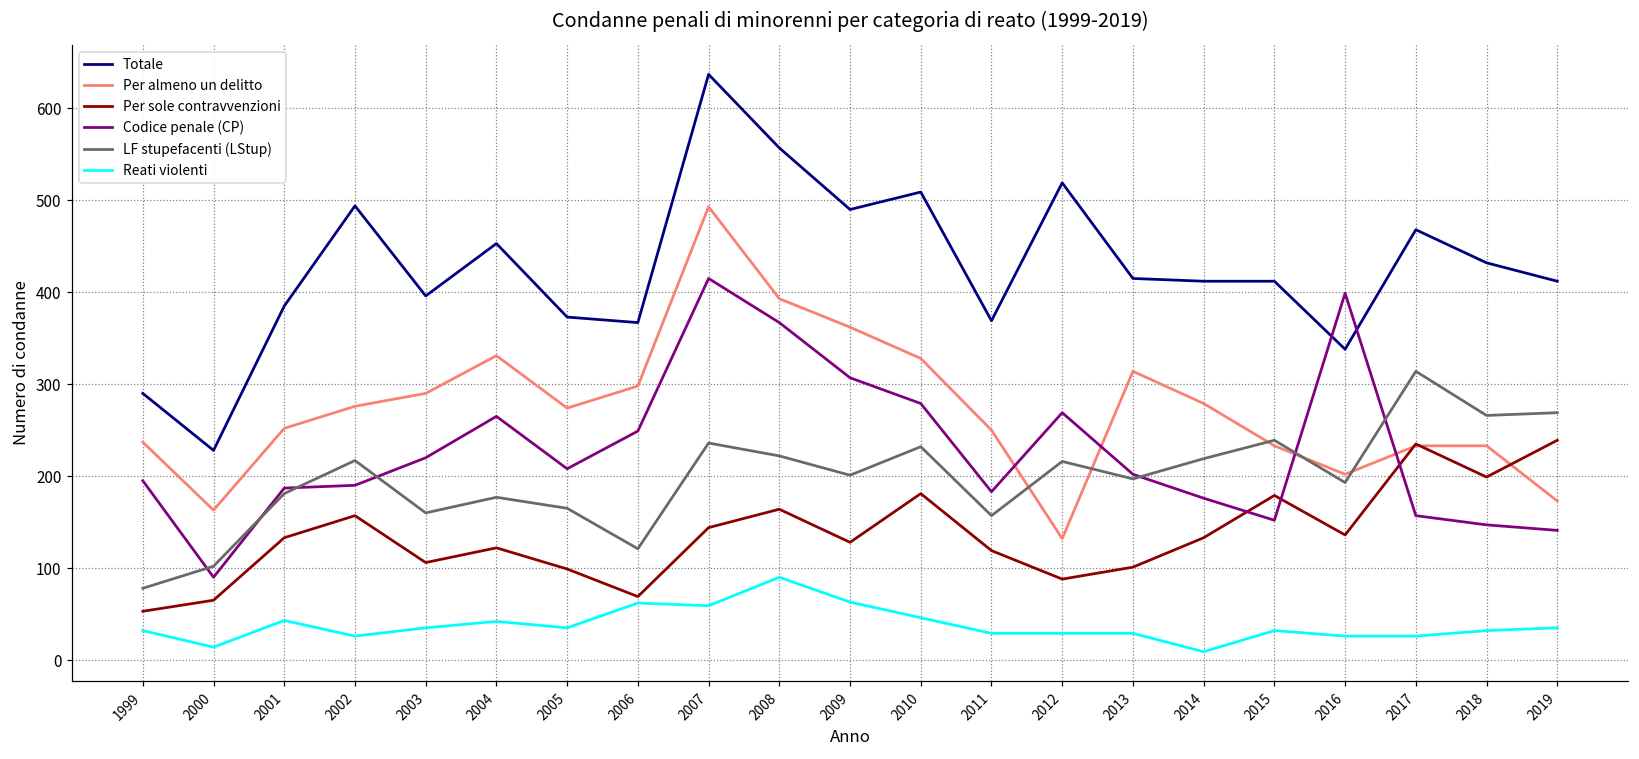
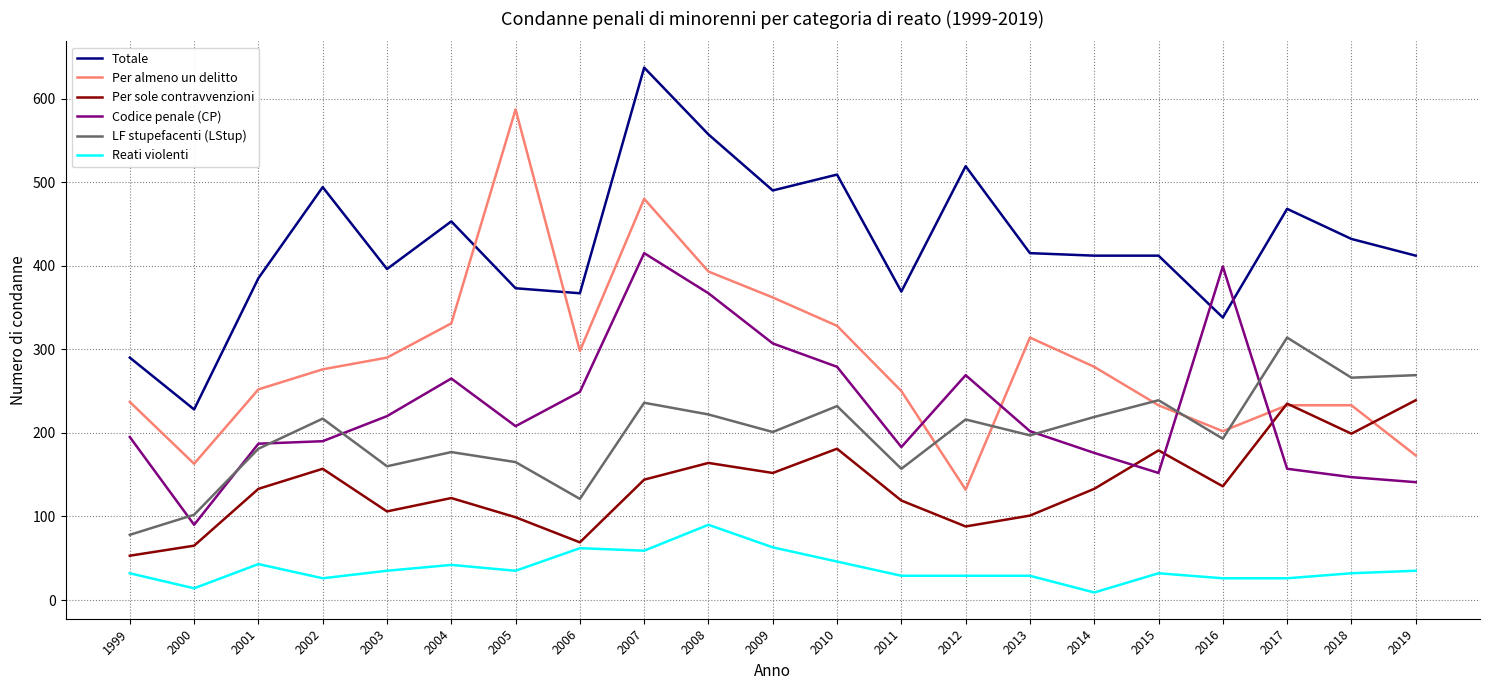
  {
    "Totale": {
      "1999": 290,
      "2000": 230,
      "2001": 390,
      "2002": 490,
      "2003": 400,
      "2004": 450,
      "2005": 370,
      "2006": 370,
      "2007": 640,
      "2008": 560,
      "2009": 490,
      "2010": 510,
      "2011": 370,
      "2012": 520,
      "2013": 420,
      "2014": 410,
      "2015": 410,
      "2016": 340,
      "2017": 470,
      "2018": 430,
      "2019": 410
    },
    "Per almeno un delitto": {
      "1999": 240,
      "2000": 160,
      "2001": 250,
      "2002": 280,
      "2003": 290,
      "2004": 330,
-     "2005": 270,
+     "2005": 590,
      "2006": 300,
-     "2007": 490,
+     "2007": 480,
      "2008": 390,
      "2009": 360,
      "2010": 330,
      "2011": 250,
      "2012": 130,
      "2013": 310,
      "2014": 280,
      "2015": 230,
      "2016": 200,
      "2018": 230,
      "2019": 170
    },
    "Per sole contravvenzioni": {
      "1999": 50,
      "2000": 70,
      "2001": 130,
      "2002": 160,
      "2003": 110,
      "2004": 120,
      "2005": 100,
      "2006": 70,
      "2007": 140,
      "2008": 160,
-     "2009": 130,
+     "2009": 150,
      "2010": 180,
      "2011": 120,
      "2012": 90,
      "2013": 100,
      "2014": 130,
      "2015": 180,
      "2016": 140,
      "2018": 200,
      "2019": 240
    },
    "Codice penale (CP)": {
      "1999": 200,
      "2000": 90,
      "2001": 190,
      "2002": 190,
      "2003": 220,
      "2004": 270,
      "2005": 210,
      "2006": 250,
      "2007": 420,
      "2008": 370,
      "2009": 310,
      "2010": 280,
      "2011": 180,
      "2012": 270,
      "2013": 200,
      "2014": 180,
      "2015": 150,
      "2016": 400,
      "2017": 160,
      "2018": 150,
      "2019": 140
    },
    "LF stupefacenti (LStup)": {
      "1999": 80,
      "2000": 100,
      "2001": 180,
      "2002": 220,
      "2003": 160,
      "2004": 180,
      "2005": 170,
      "2006": 120,
      "2007": 240,
      "2008": 220,
      "2009": 200,
      "2010": 230,
      "2011": 160,
      "2012": 220,
      "2013": 200,
      "2014": 220,
      "2015": 240,
      "2016": 190,
      "2017": 310,
      "2018": 270,
      "2019": 270
    },
    "Reati violenti": {
      "1999": 30,
      "2000": 10,
      "2001": 40,
      "2002": 30,
      "2003": 40,
      "2004": 40,
      "2005": 40,
      "2006": 60,
      "2007": 60,
      "2008": 90,
      "2009": 60,
      "2010": 50,
      "2011": 30,
      "2012": 30,
      "2013": 30,
      "2014": 10,
      "2015": 30,
      "2016": 30,
      "2017": 30,
      "2018": 30,
      "2019": 40
    }
  }
